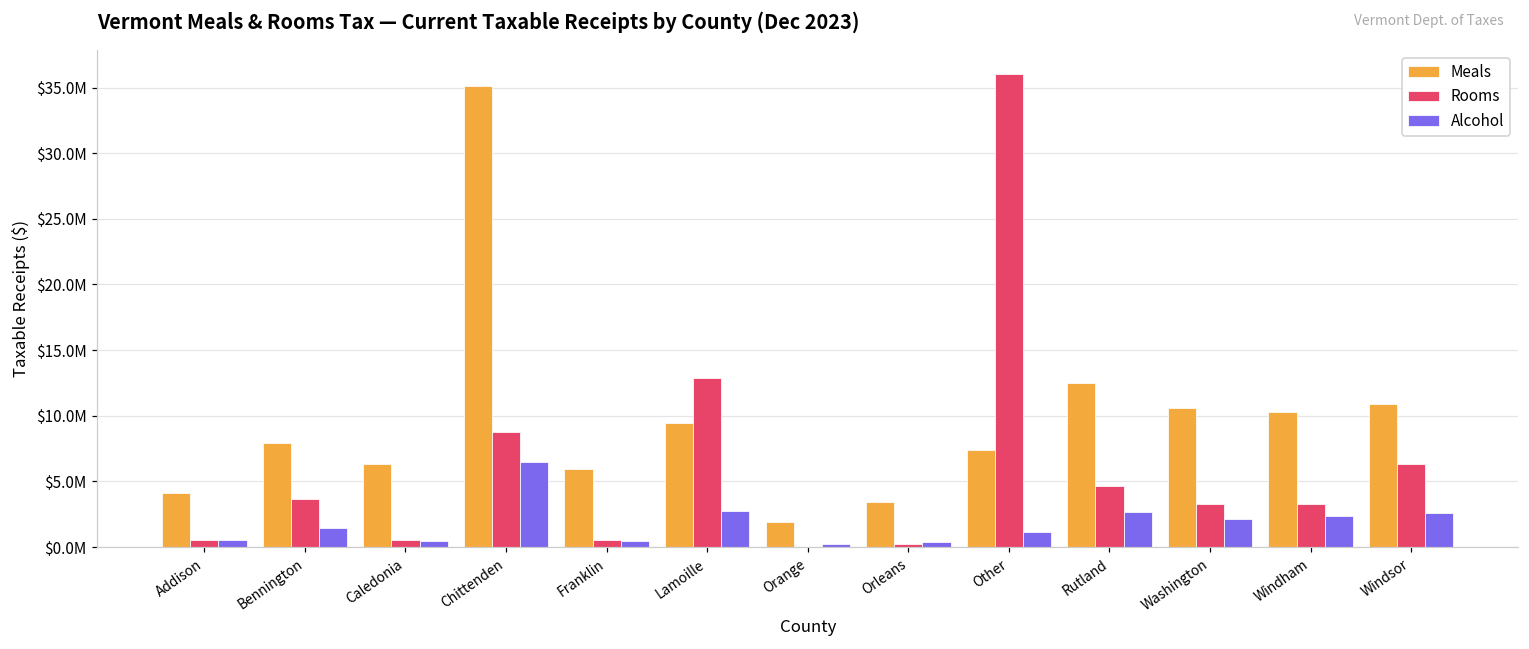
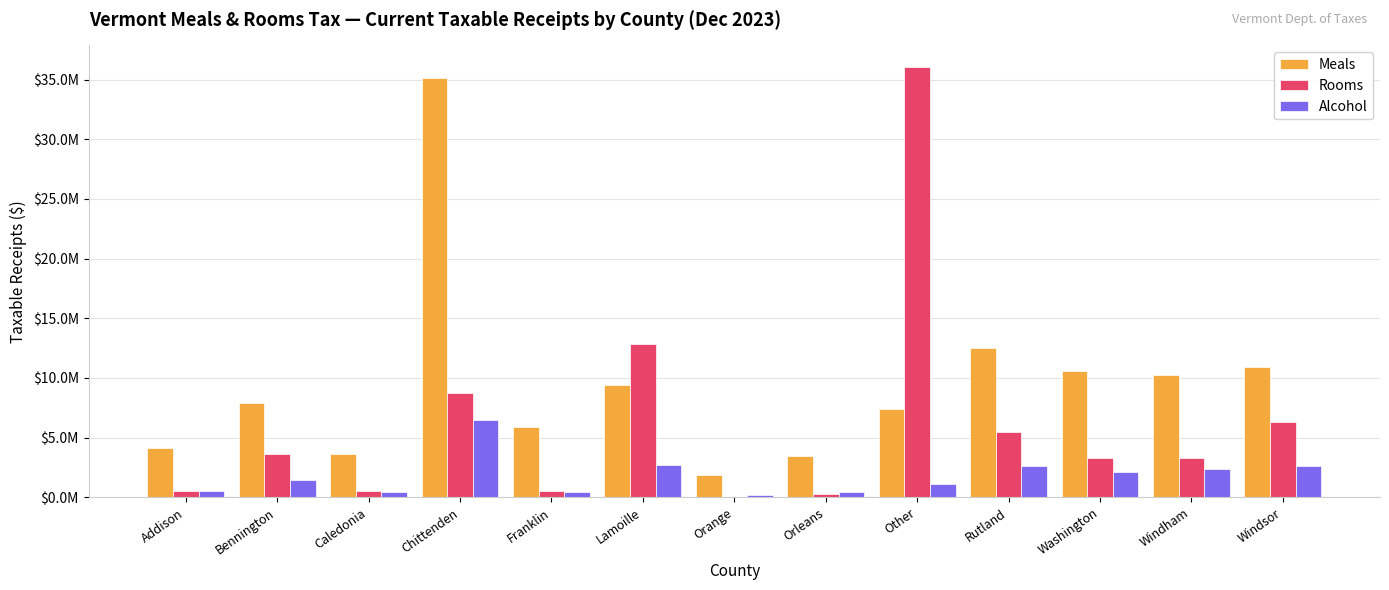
  {
    "Meals": {
      "Addison": "$4100000",
      "Bennington": "$7900000",
-     "Caledonia": "$6300000",
+     "Caledonia": "$3600000",
      "Chittenden": "$35100000",
      "Franklin": "$5900000",
      "Lamoille": "$9400000",
      "Orange": "$1900000",
      "Orleans": "$3400000",
      "Other": "$7400000",
      "Rutland": "$12500000",
      "Washington": "$10600000",
      "Windham": "$10300000",
      "Windsor": "$10900000"
    },
    "Rooms": {
      "Addison": "$500000",
      "Bennington": "$3600000",
      "Caledonia": "$500000",
      "Chittenden": "$8800000",
      "Franklin": "$500000",
      "Lamoille": "$12800000",
      "Orange": "$0",
      "Orleans": "$200000",
      "Other": "$36100000",
-     "Rutland": "$4700000",
+     "Rutland": "$5400000",
      "Washington": "$3300000",
      "Windham": "$3300000",
      "Windsor": "$6300000"
    },
    "Alcohol": {
      "Addison": "$600000",
      "Bennington": "$1500000",
      "Caledonia": "$400000",
      "Chittenden": "$6500000",
      "Franklin": "$400000",
      "Lamoille": "$2700000",
      "Orange": "$200000",
      "Orleans": "$400000",
      "Other": "$1100000",
      "Rutland": "$2700000",
      "Washington": "$2100000",
      "Windham": "$2400000",
      "Windsor": "$2600000"
    }
  }
